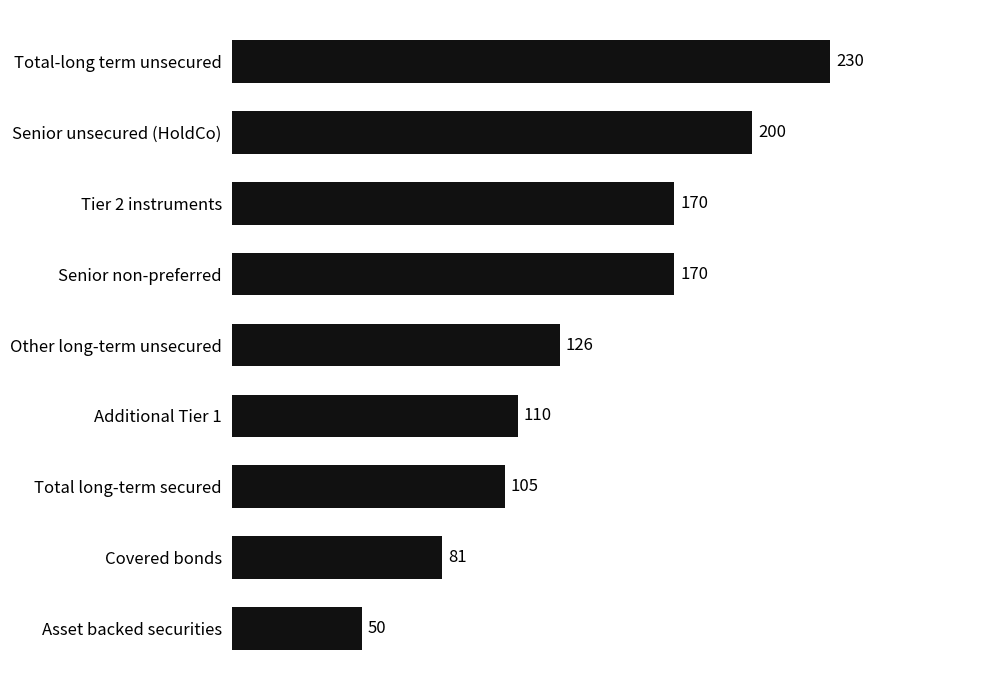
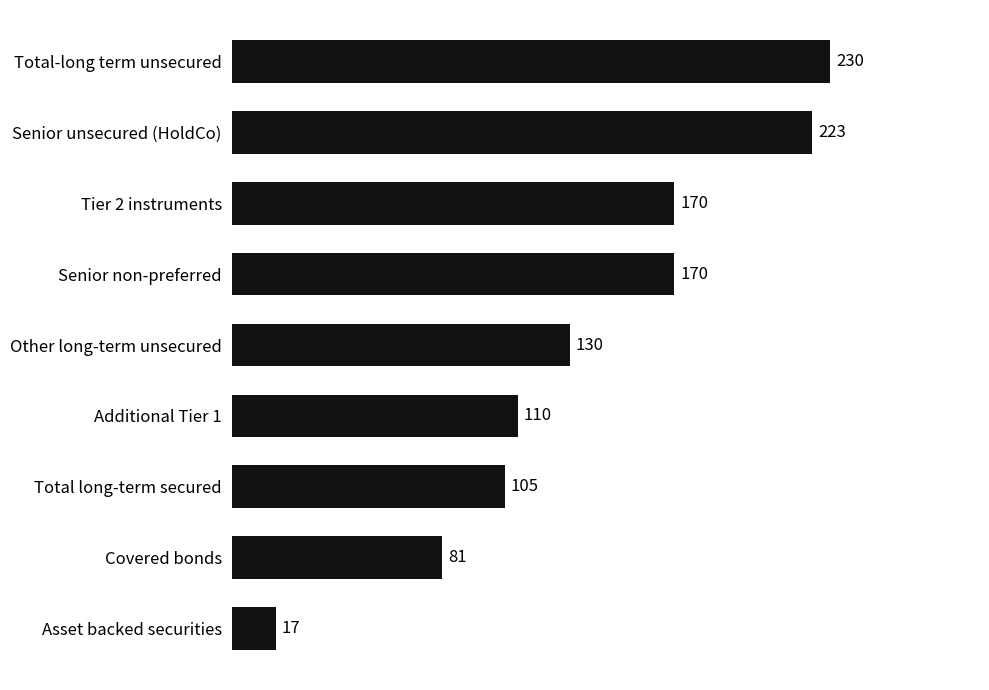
  {
    "Total-long term unsecured": 230,
-   "Senior unsecured (HoldCo)": 200,
+   "Senior unsecured (HoldCo)": 223,
    "Tier 2 instruments": 170,
    "Senior non-preferred": 170,
-   "Other long-term unsecured": 126,
+   "Other long-term unsecured": 130,
    "Additional Tier 1": 110,
    "Total long-term secured": 105,
    "Covered bonds": 81,
-   "Asset backed securities": 50
+   "Asset backed securities": 17
  }
